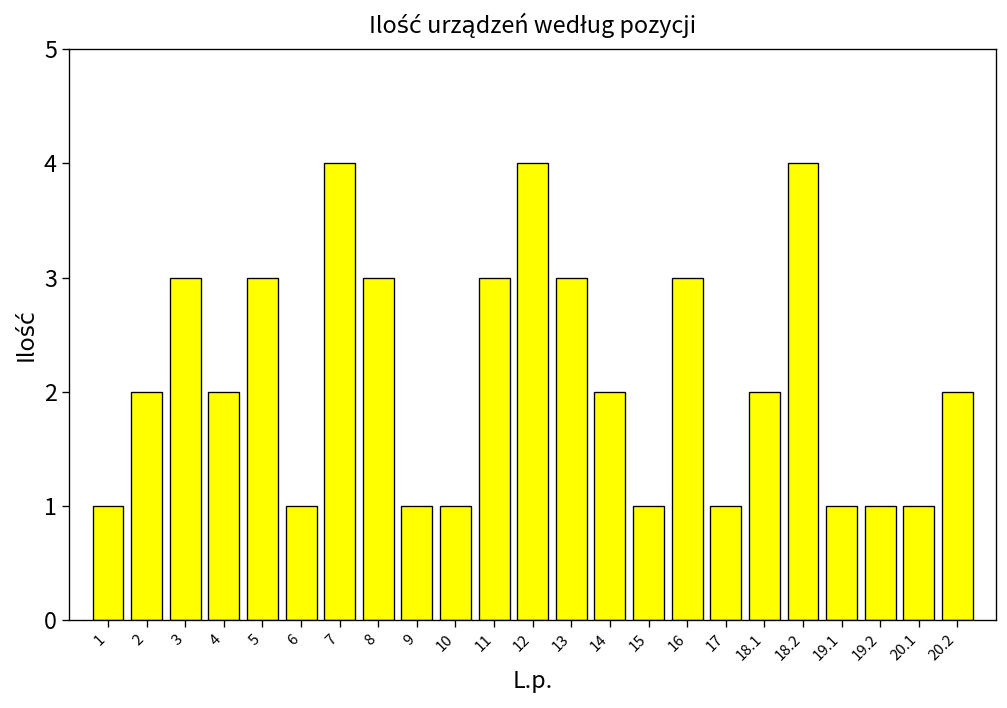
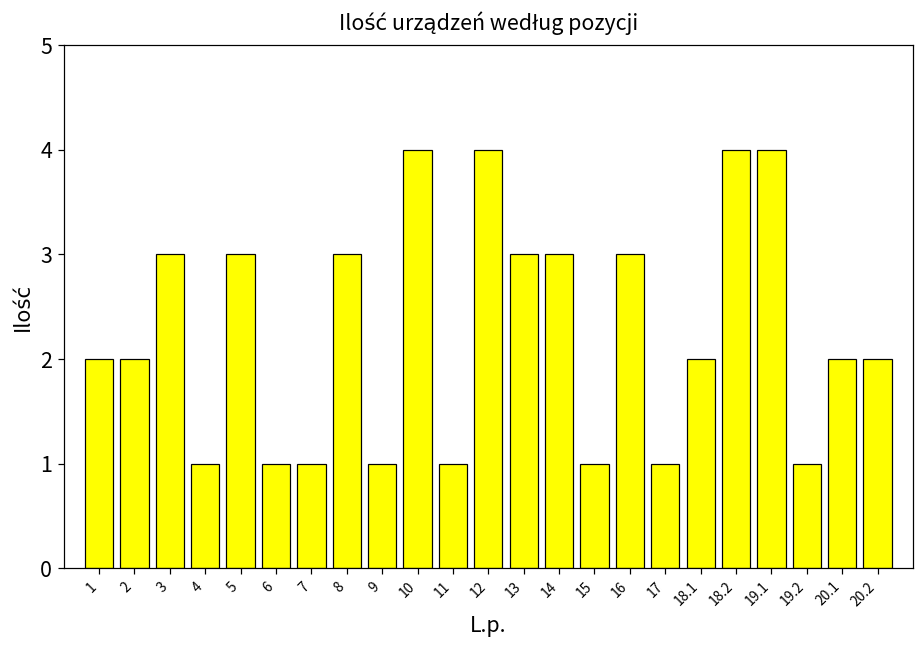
  {
-   "1": 1,
+   "1": 2,
    "2": 2,
    "3": 3,
-   "4": 2,
+   "4": 1,
    "5": 3,
    "6": 1,
-   "7": 4,
+   "7": 1,
    "8": 3,
    "9": 1,
-   "10": 1,
-   "11": 3,
+   "10": 4,
+   "11": 1,
    "12": 4,
    "13": 3,
-   "14": 2,
+   "14": 3,
    "15": 1,
    "16": 3,
    "17": 1,
    "18.1": 2,
    "18.2": 4,
-   "19.1": 1,
+   "19.1": 4,
    "19.2": 1,
-   "20.1": 1,
+   "20.1": 2,
    "20.2": 2
  }
